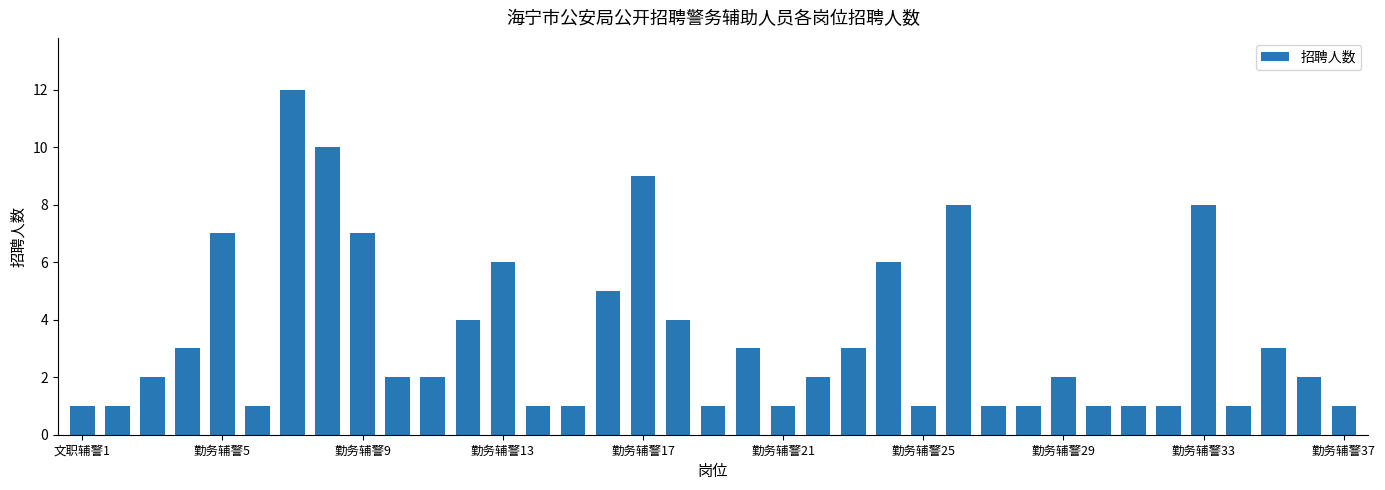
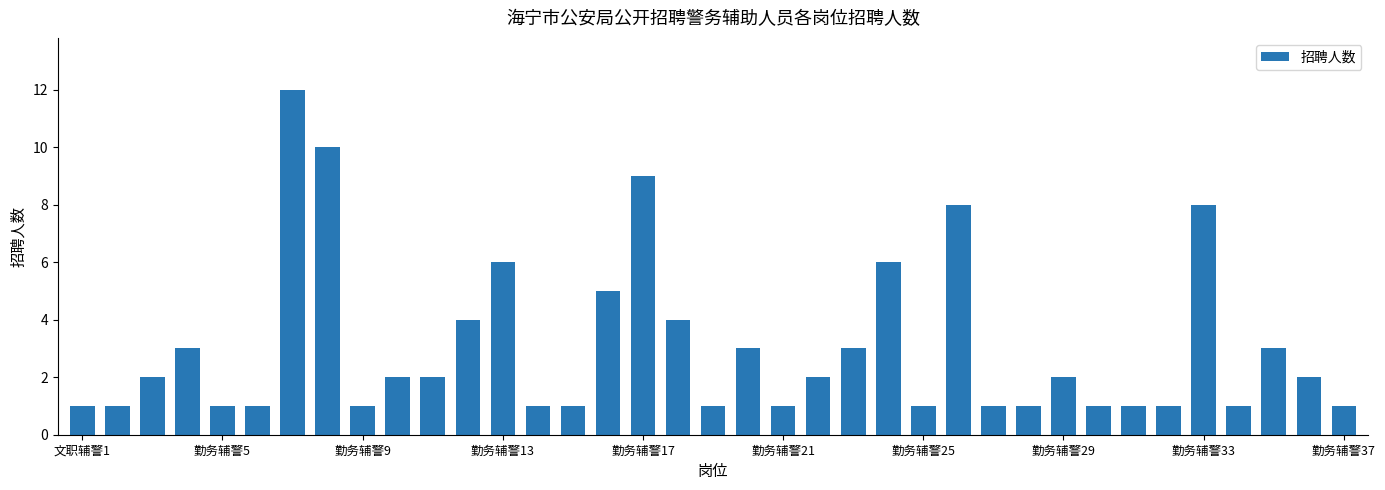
  {
    "文职辅警1": 1,
-   "勤务辅警5": 7,
-   "勤务辅警9": 7,
+   "勤务辅警5": 1,
+   "勤务辅警9": 1,
    "勤务辅警13": 6,
    "勤务辅警17": 9,
    "勤务辅警21": 1,
    "勤务辅警25": 1,
    "勤务辅警29": 2,
    "勤务辅警33": 8,
    "勤务辅警37": 1
  }
